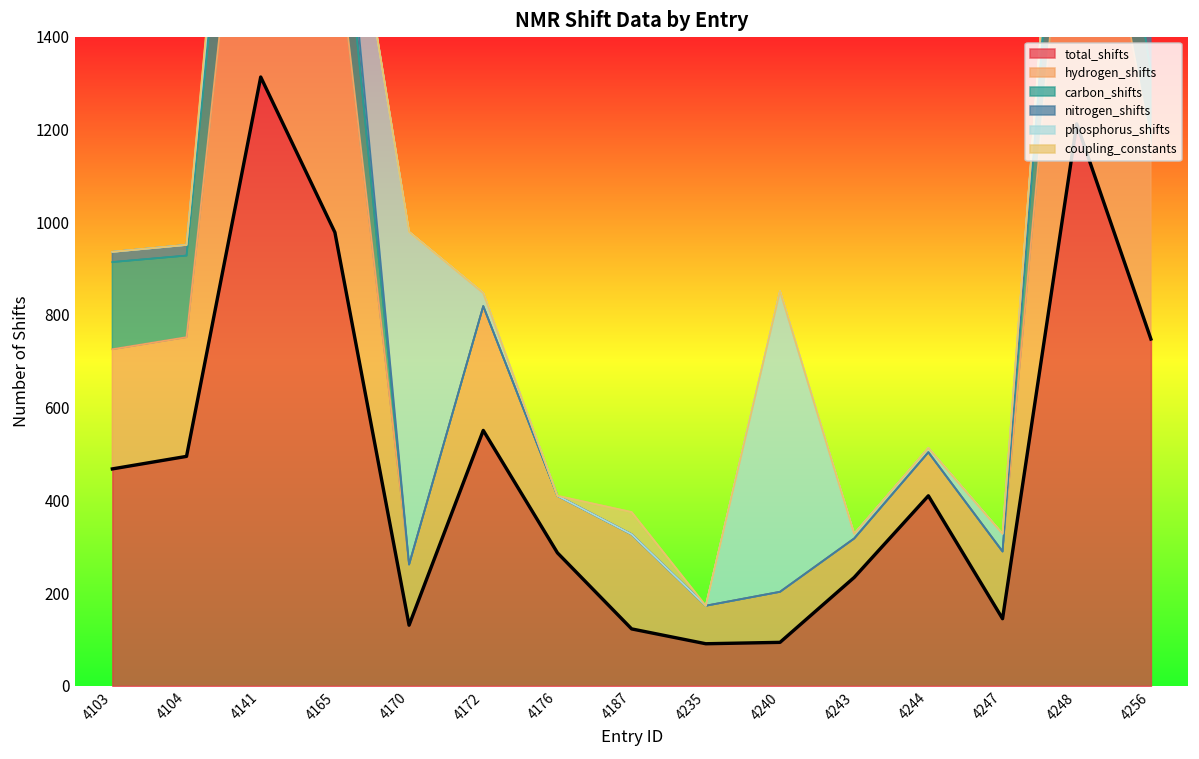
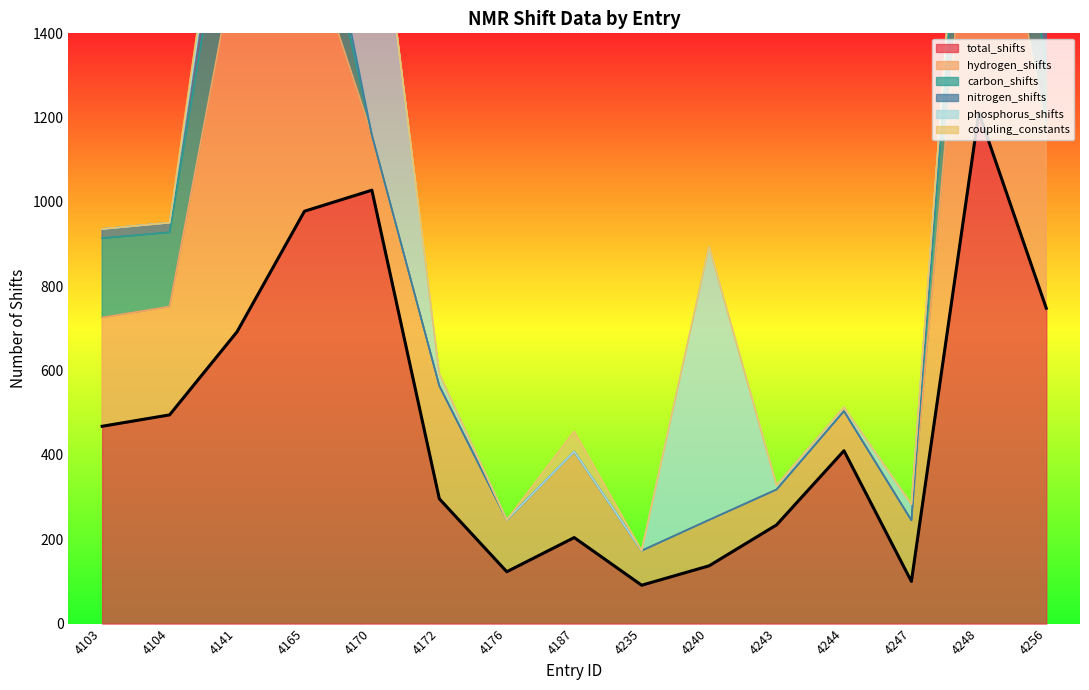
  {
    "total_shifts": {
      "4103": 470,
      "4104": 500,
-     "4141": 1310,
+     "4141": 690,
      "4165": 980,
-     "4170": 130,
-     "4172": 550,
-     "4176": 290,
-     "4187": 120,
+     "4170": 1030,
+     "4172": 300,
+     "4176": 120,
+     "4187": 200,
      "4235": 90,
-     "4240": 90,
+     "4240": 140,
      "4243": 230,
      "4244": 410,
-     "4247": 150,
+     "4247": 100,
      "4256": 750
    }
  }
